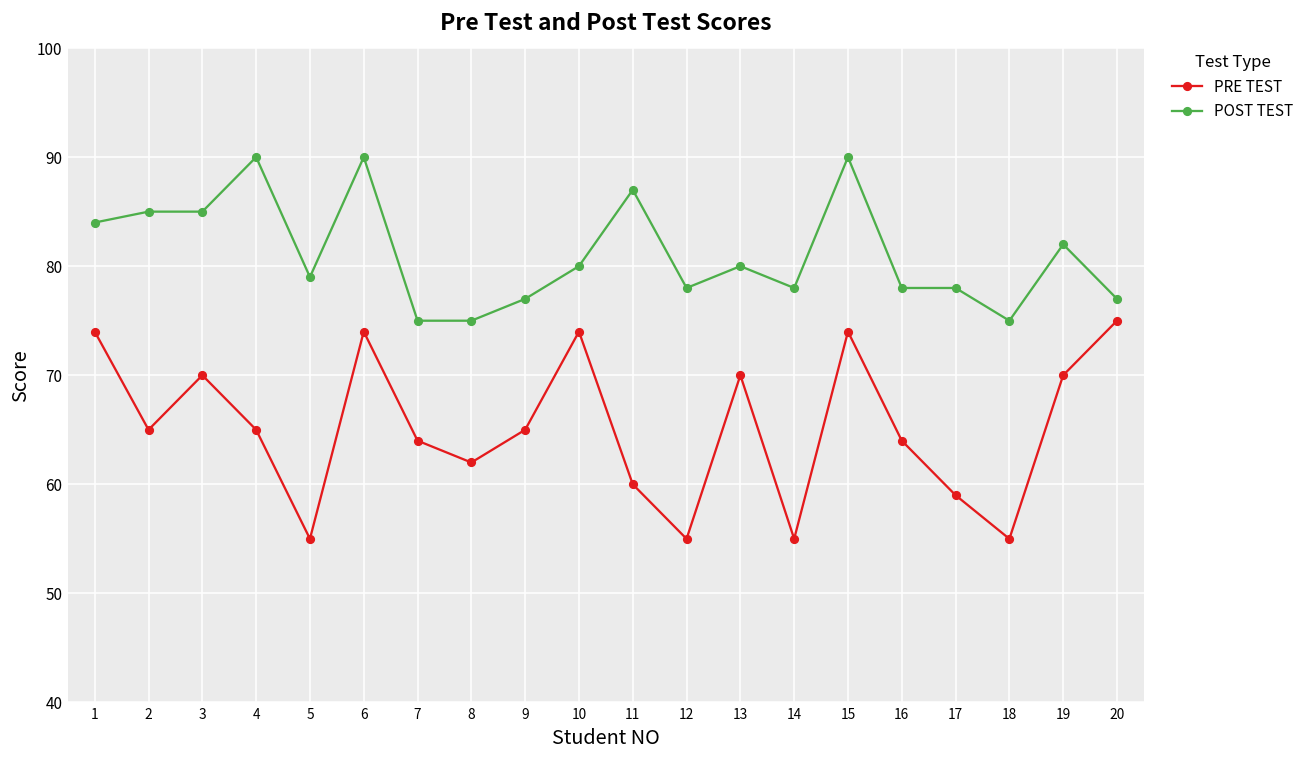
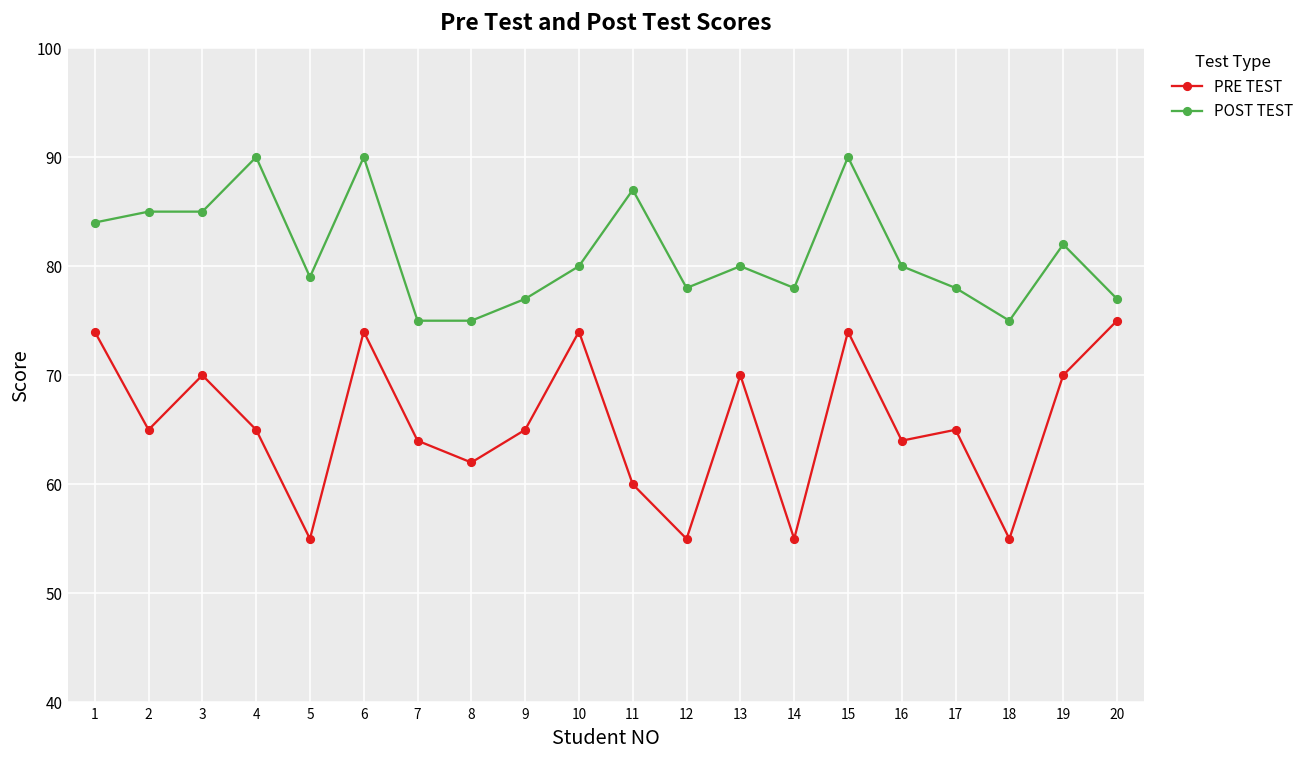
  {
    "PRE TEST": {
      "1": 74,
      "2": 65,
      "3": 70,
      "4": 65,
      "5": 55,
      "6": 74,
      "7": 64,
      "8": 62,
      "9": 65,
      "10": 74,
      "11": 60,
      "12": 55,
      "13": 70,
      "14": 55,
      "15": 74,
      "16": 64,
-     "17": 59,
+     "17": 65,
      "18": 55,
      "19": 70,
      "20": 75
    },
    "POST TEST": {
      "1": 84,
      "2": 85,
      "3": 85,
      "4": 90,
      "5": 79,
      "6": 90,
      "7": 75,
      "8": 75,
      "9": 77,
      "10": 80,
      "11": 87,
      "12": 78,
      "13": 80,
      "14": 78,
      "15": 90,
-     "16": 78,
+     "16": 80,
      "17": 78,
      "18": 75,
      "19": 82,
      "20": 77
    }
  }
